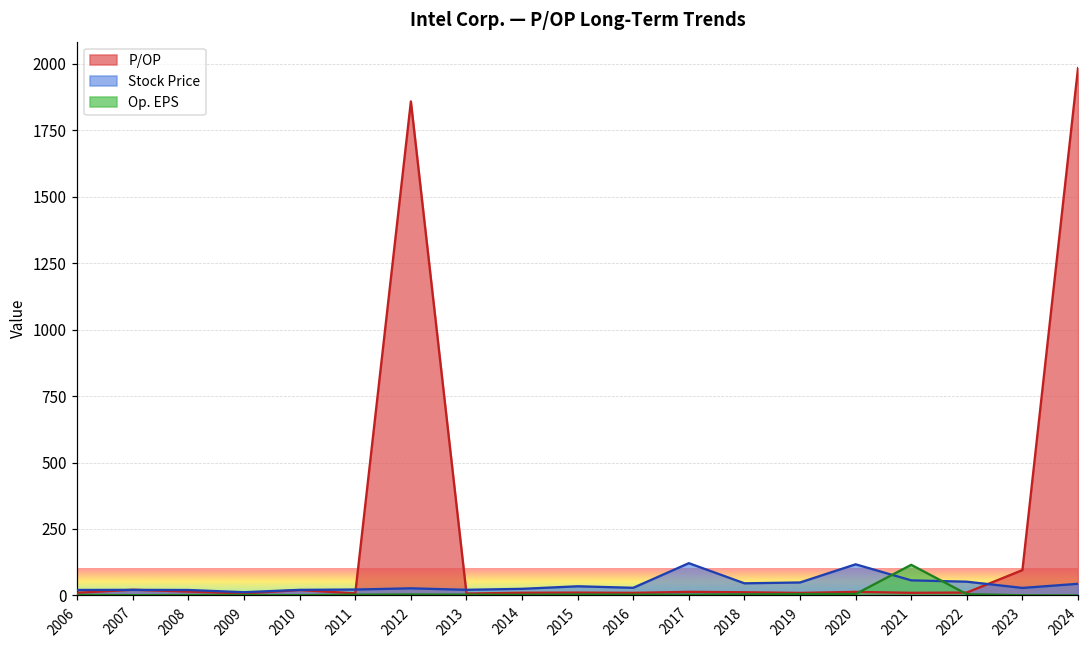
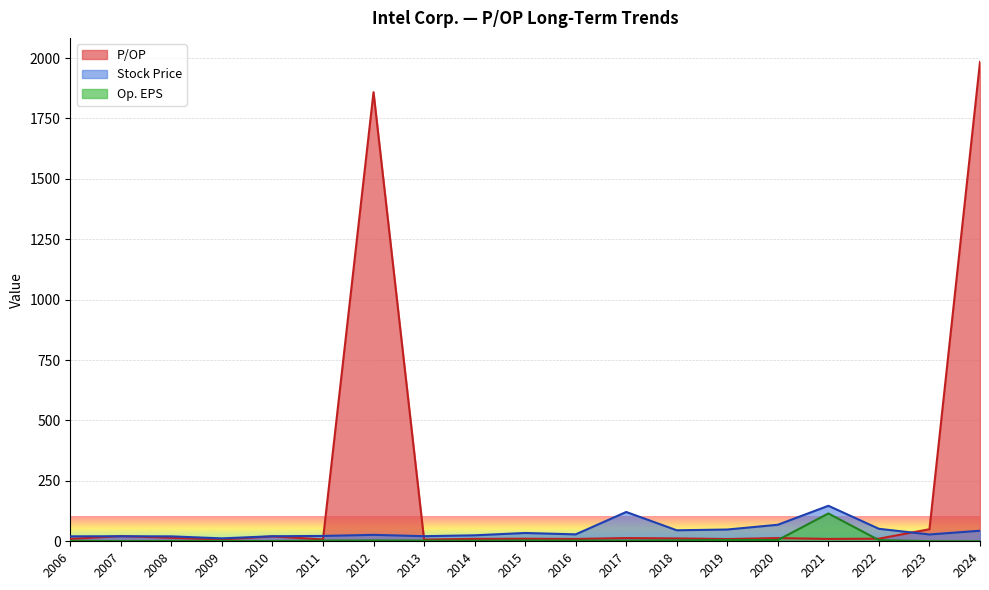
  {
    "P/OP": {
      "2012": 1860,
      "2017": 10,
      "2021": 10,
-     "2023": 100,
+     "2023": 50,
      "2024": 1980
    },
    "Stock Price": {
      "2006": 20,
      "2011": 20,
      "2012": 30,
      "2013": 20,
      "2014": 20,
      "2015": 30,
      "2016": 30,
      "2017": 120,
      "2018": 50,
      "2019": 50,
-     "2020": 120,
-     "2021": 60,
+     "2020": 70,
+     "2021": 150,
      "2022": 50,
      "2023": 30,
      "2024": 40
    },
    "Op. EPS": {
      "2007": 0,
      "2008": 0,
      "2010": 0,
      "2012": 0,
      "2017": 0,
      "2021": 120,
      "2023": 0,
      "2024": 0
    }
  }
